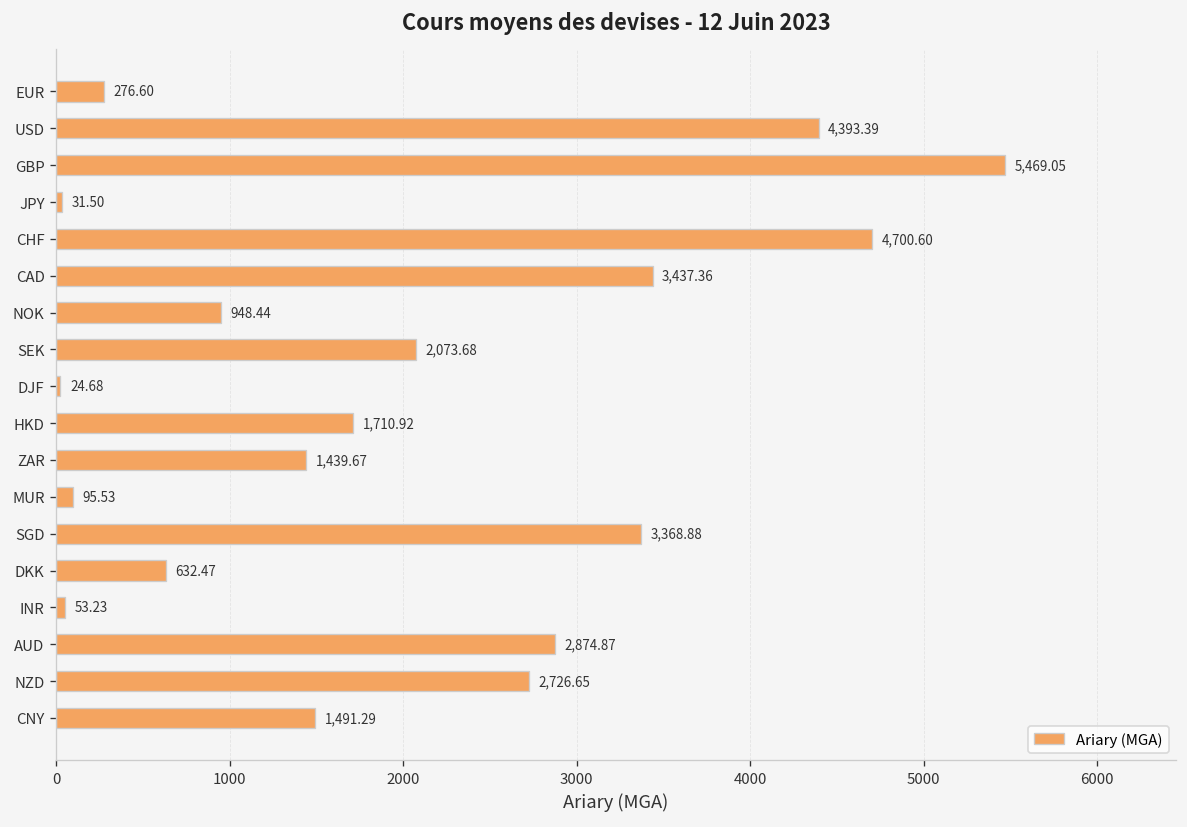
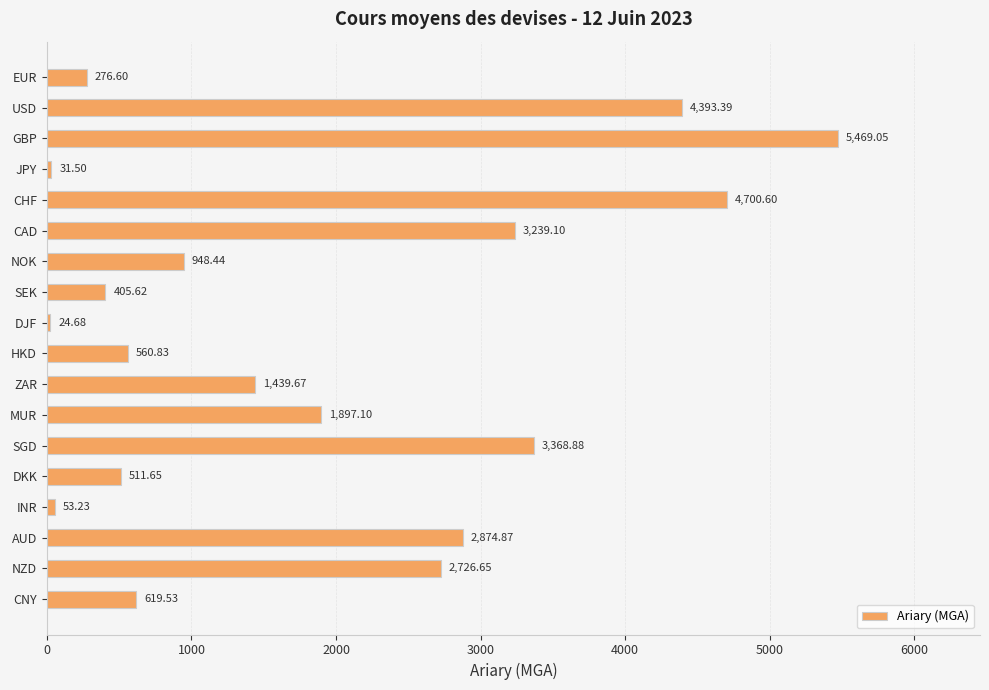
  {
    "EUR": "276.60",
    "USD": "4,393.39",
    "GBP": "5,469.05",
    "JPY": "31.50",
    "CHF": "4,700.60",
-   "CAD": "3,437.36",
+   "CAD": "3,239.10",
    "NOK": "948.44",
-   "SEK": "2,073.68",
+   "SEK": "405.62",
    "DJF": "24.68",
-   "HKD": "1,710.92",
+   "HKD": "560.83",
    "ZAR": "1,439.67",
-   "MUR": "95.53",
+   "MUR": "1,897.10",
    "SGD": "3,368.88",
-   "DKK": "632.47",
+   "DKK": "511.65",
    "INR": "53.23",
    "AUD": "2,874.87",
    "NZD": "2,726.65",
-   "CNY": "1,491.29"
+   "CNY": "619.53"
  }
